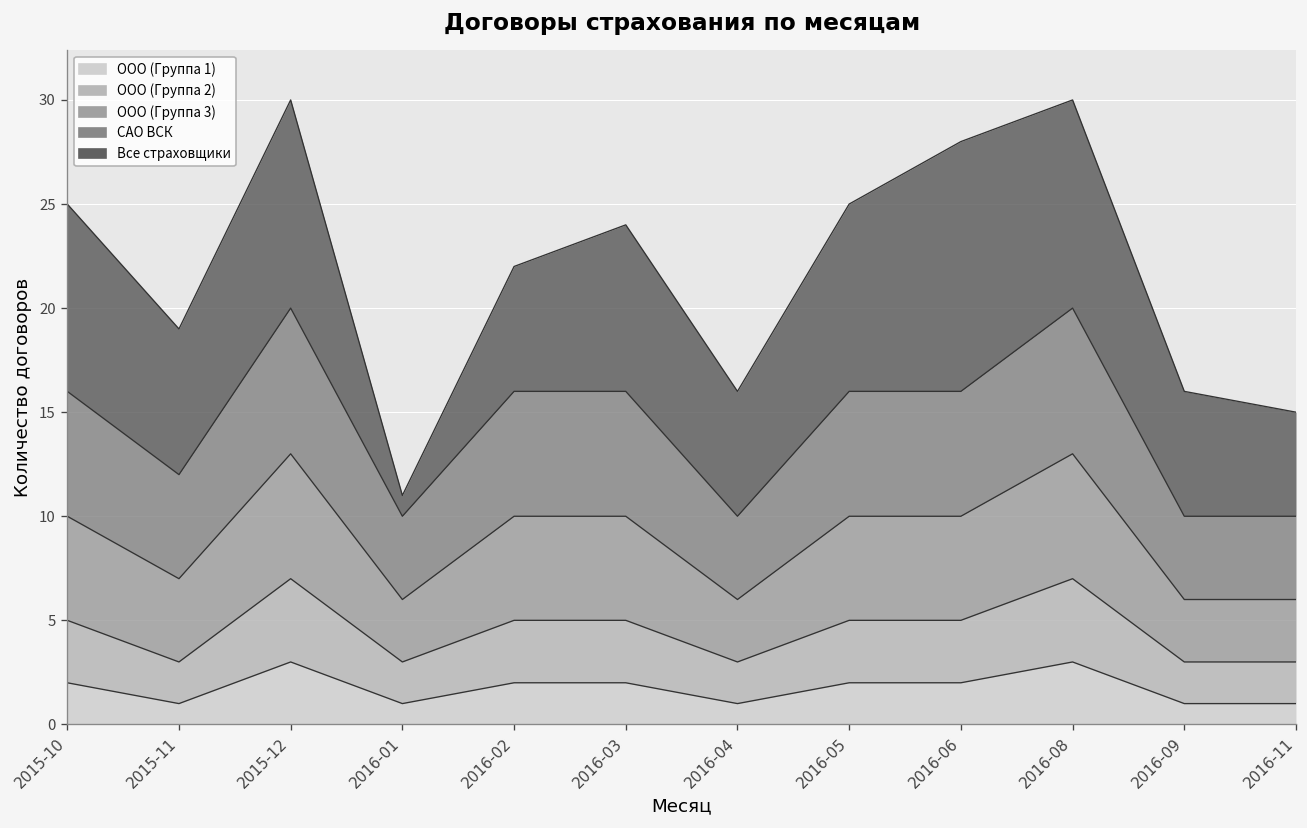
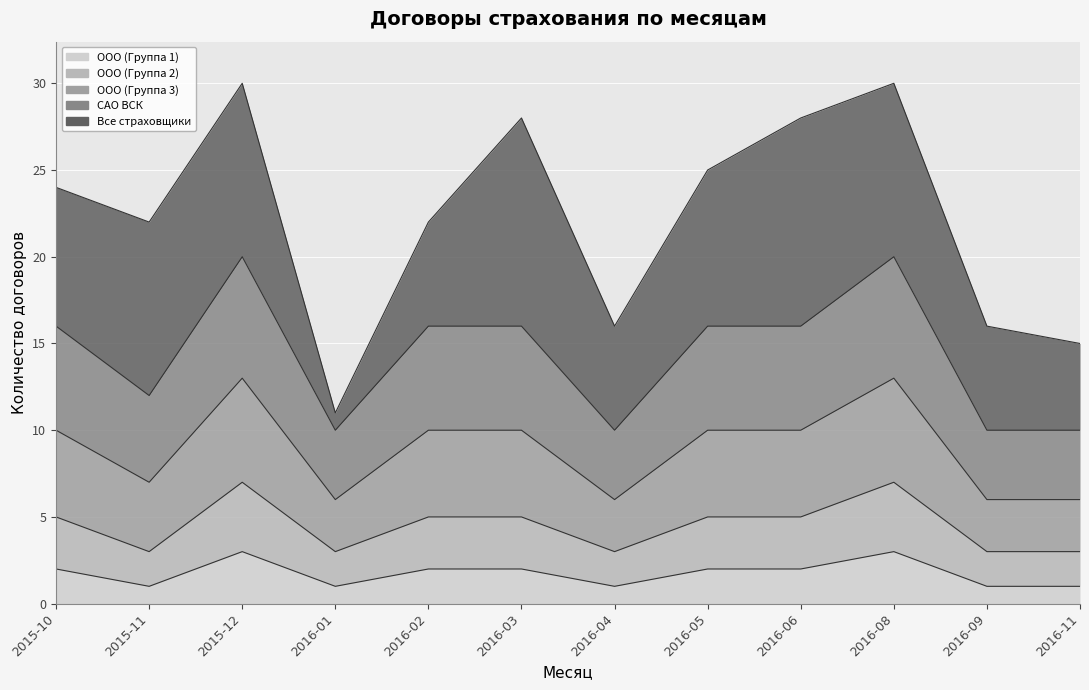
  {
    "Все страховщики": {
-     "2015-10": 9,
-     "2015-11": 7,
+     "2015-10": 8,
+     "2015-11": 10,
      "2015-12": 10,
      "2016-01": 1,
      "2016-02": 6,
-     "2016-03": 8,
+     "2016-03": 12,
      "2016-04": 6,
      "2016-05": 9,
      "2016-06": 12,
      "2016-08": 10,
      "2016-09": 6,
      "2016-11": 5
    }
  }
